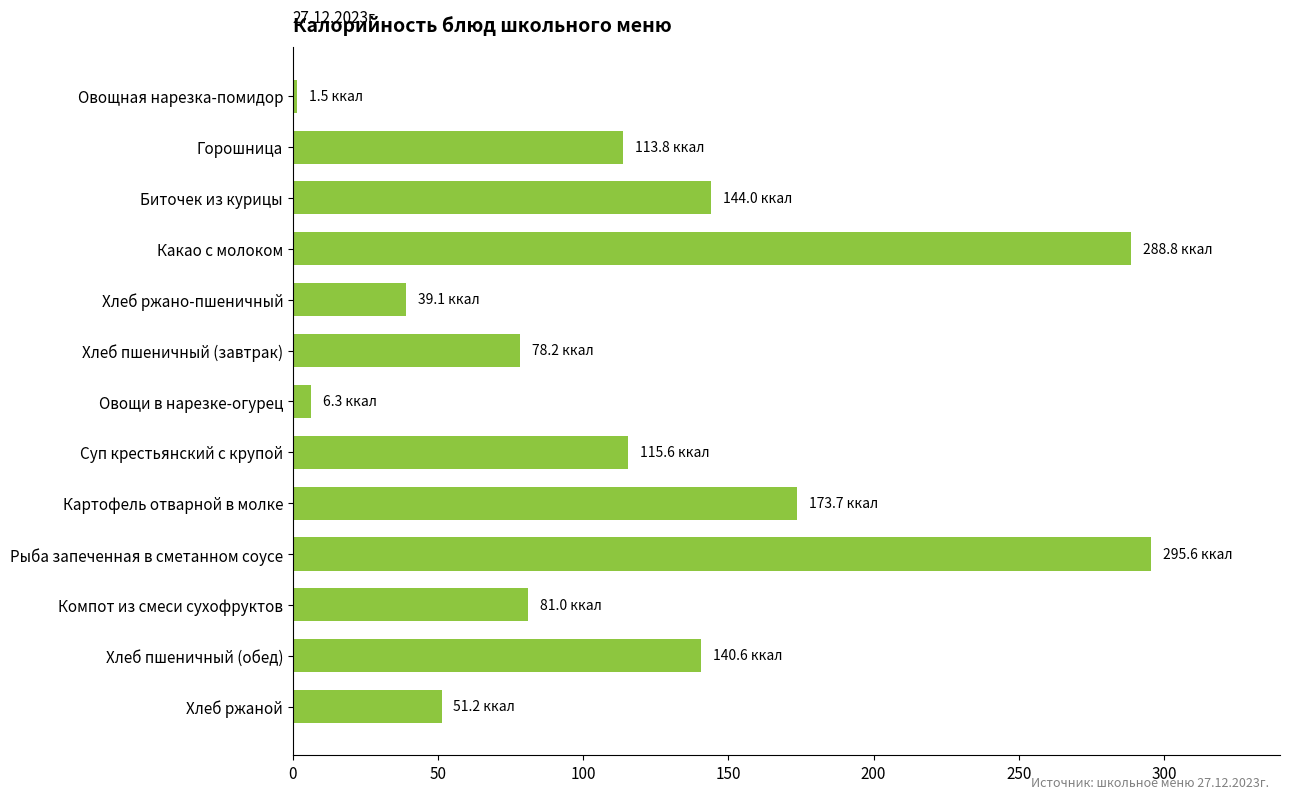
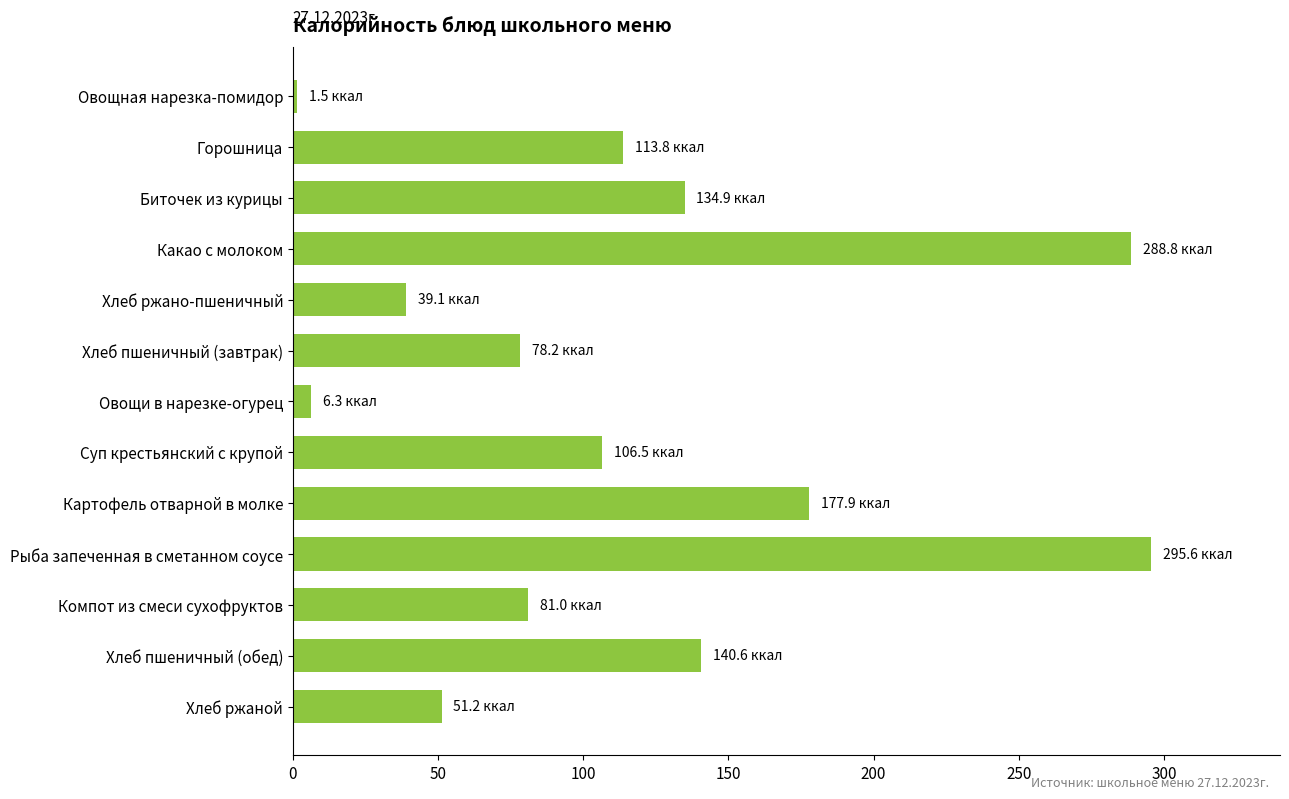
  {
    "Овощная нарезка-помидор": 1.5,
    "Горошница": 113.8,
-   "Биточек из курицы": 144.0,
+   "Биточек из курицы": 134.9,
    "Какао с молоком": 288.8,
    "Хлеб ржано-пшеничный": 39.1,
    "Хлеб пшеничный (завтрак)": 78.2,
    "Овощи в нарезке-огурец": 6.3,
-   "Суп крестьянский с крупой": 115.6,
-   "Картофель отварной в молке": 173.7,
+   "Суп крестьянский с крупой": 106.5,
+   "Картофель отварной в молке": 177.9,
    "Рыба запеченная в сметанном соусе": 295.6,
    "Компот из смеси сухофруктов": 81.0,
    "Хлеб пшеничный (обед)": 140.6,
    "Хлеб ржаной": 51.2
  }
